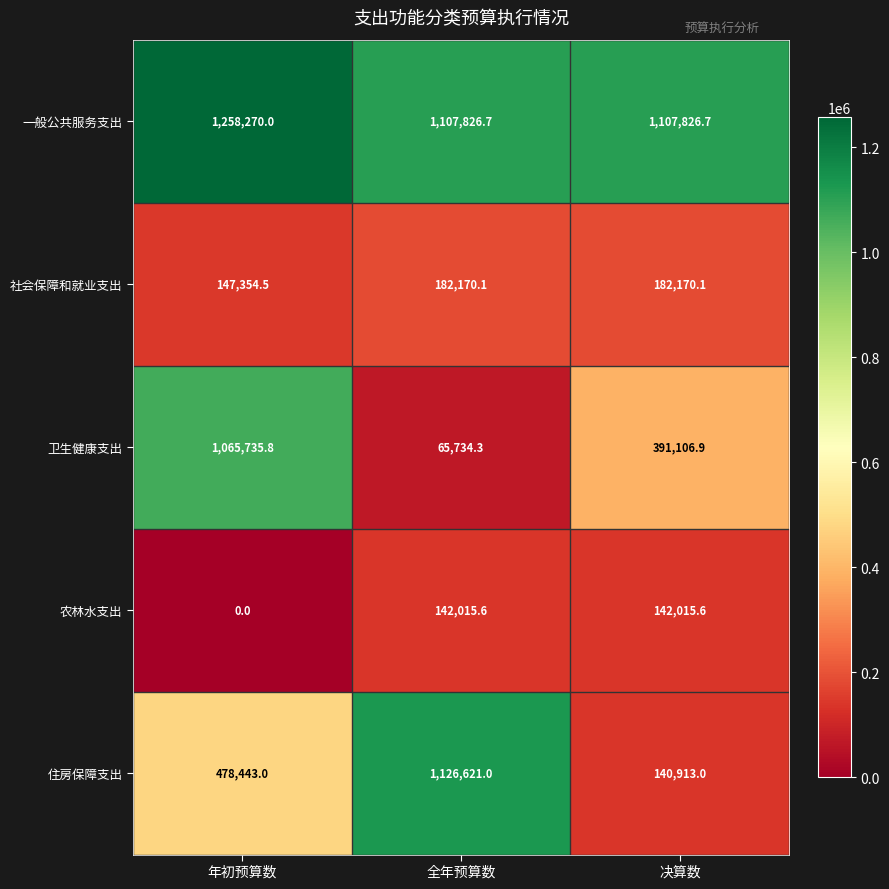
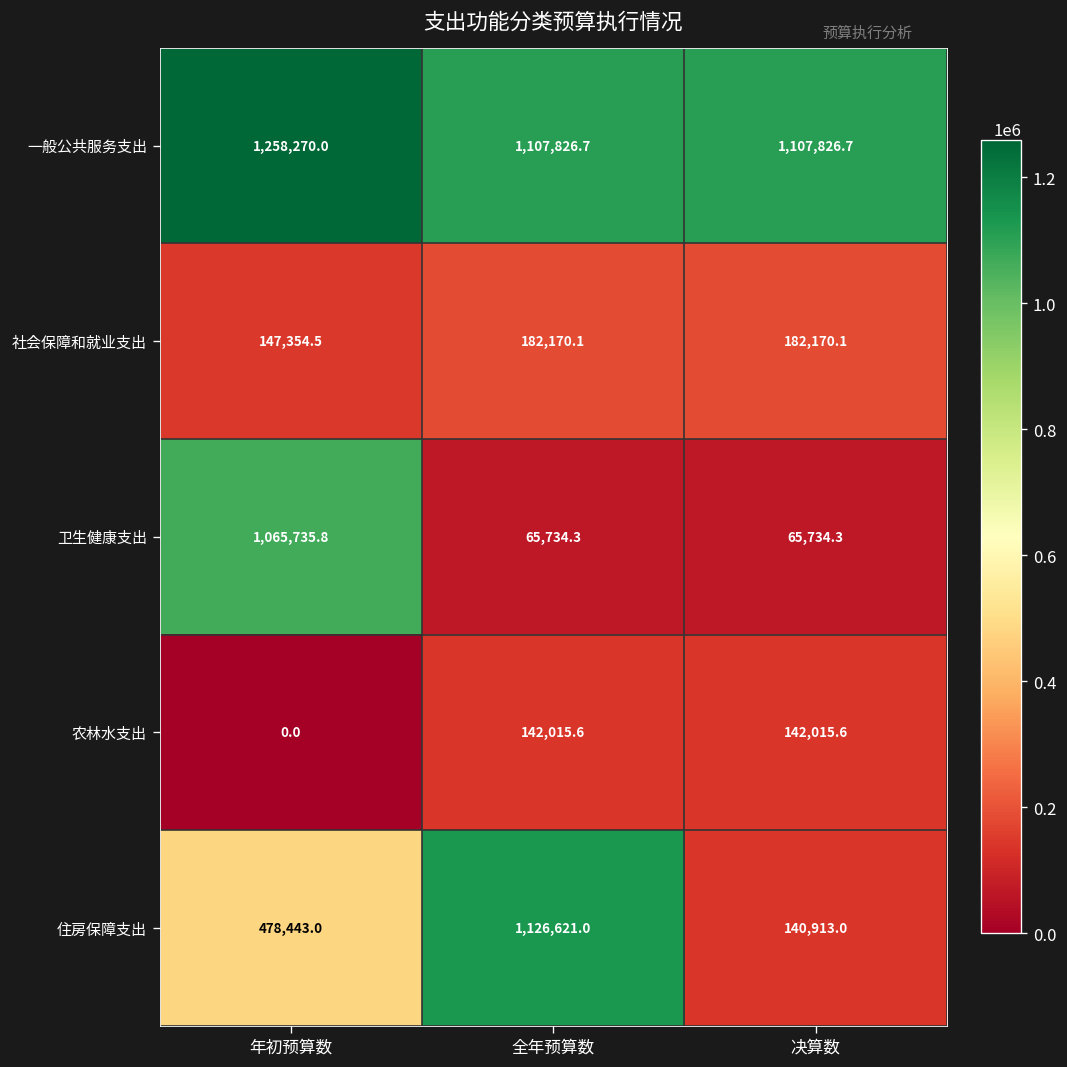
  {
    "一般公共服务支出": {
      "年初预算数": "1,258,270.0",
      "全年预算数": "1,107,826.7",
      "决算数": "1,107,826.7"
    },
    "社会保障和就业支出": {
      "年初预算数": "147,354.5",
      "全年预算数": "182,170.1",
      "决算数": "182,170.1"
    },
    "卫生健康支出": {
      "年初预算数": "1,065,735.8",
      "全年预算数": "65,734.3",
-     "决算数": "391,106.9"
+     "决算数": "65,734.3"
    },
    "农林水支出": {
      "年初预算数": "0.0",
      "全年预算数": "142,015.6",
      "决算数": "142,015.6"
    },
    "住房保障支出": {
      "年初预算数": "478,443.0",
      "全年预算数": "1,126,621.0",
      "决算数": "140,913.0"
    }
  }
